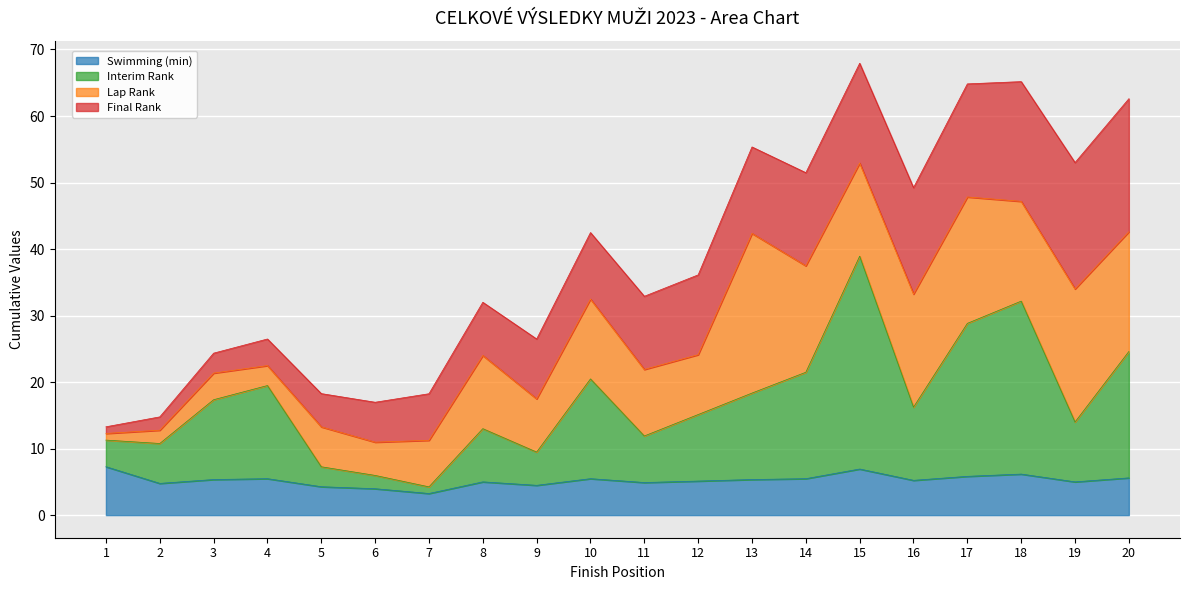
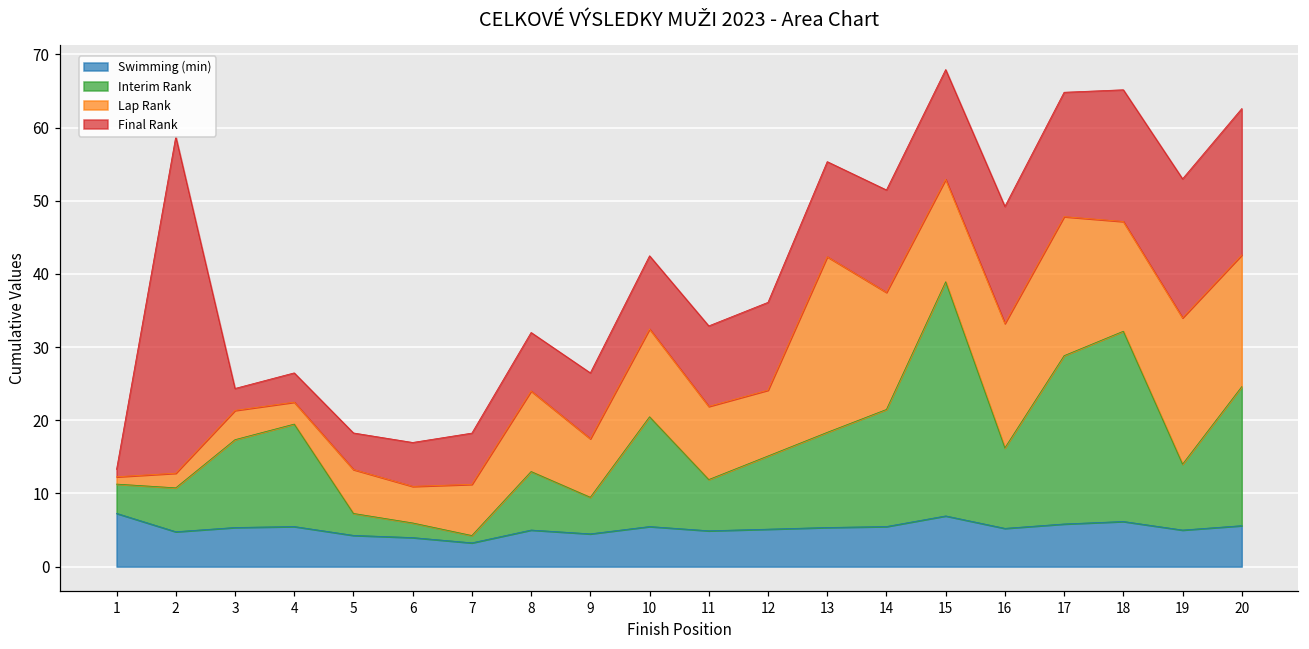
  {
    "Swimming (min)": {
      "1": 7,
      "2": 5,
      "3": 5,
      "4": 5,
      "5": 4,
      "6": 4,
      "7": 3,
      "8": 5,
      "9": 4,
      "10": 5,
      "11": 5,
      "12": 5,
      "13": 5,
      "14": 5,
      "15": 7,
      "16": 5,
      "17": 6,
      "18": 6,
      "19": 5,
      "20": 6
    },
    "Interim Rank": {
      "1": 4,
      "2": 6,
      "3": 12,
      "4": 14,
      "5": 3,
      "6": 2,
      "7": 1,
      "8": 8,
      "9": 5,
      "10": 15,
      "11": 7,
      "12": 10,
      "13": 13,
      "14": 16,
      "15": 32,
      "16": 11,
      "17": 23,
      "18": 26,
      "19": 9,
      "20": 19
    },
    "Lap Rank": {
      "1": 1,
      "2": 2,
      "3": 4,
      "4": 3,
      "5": 6,
      "6": 5,
      "7": 7,
      "8": 11,
      "9": 8,
      "10": 12,
      "11": 10,
      "12": 9,
      "13": 24,
      "14": 16,
      "15": 14,
      "16": 17,
      "17": 19,
      "18": 15,
      "19": 20,
      "20": 18
    },
    "Final Rank": {
      "1": 1,
-     "2": 2,
+     "2": 46,
      "3": 3,
      "4": 4,
      "5": 5,
      "6": 6,
      "7": 7,
      "8": 8,
      "9": 9,
      "10": 10,
      "11": 11,
      "12": 12,
      "13": 13,
      "14": 14,
      "15": 15,
      "16": 16,
      "17": 17,
      "18": 18,
      "19": 19,
      "20": 20
    }
  }
